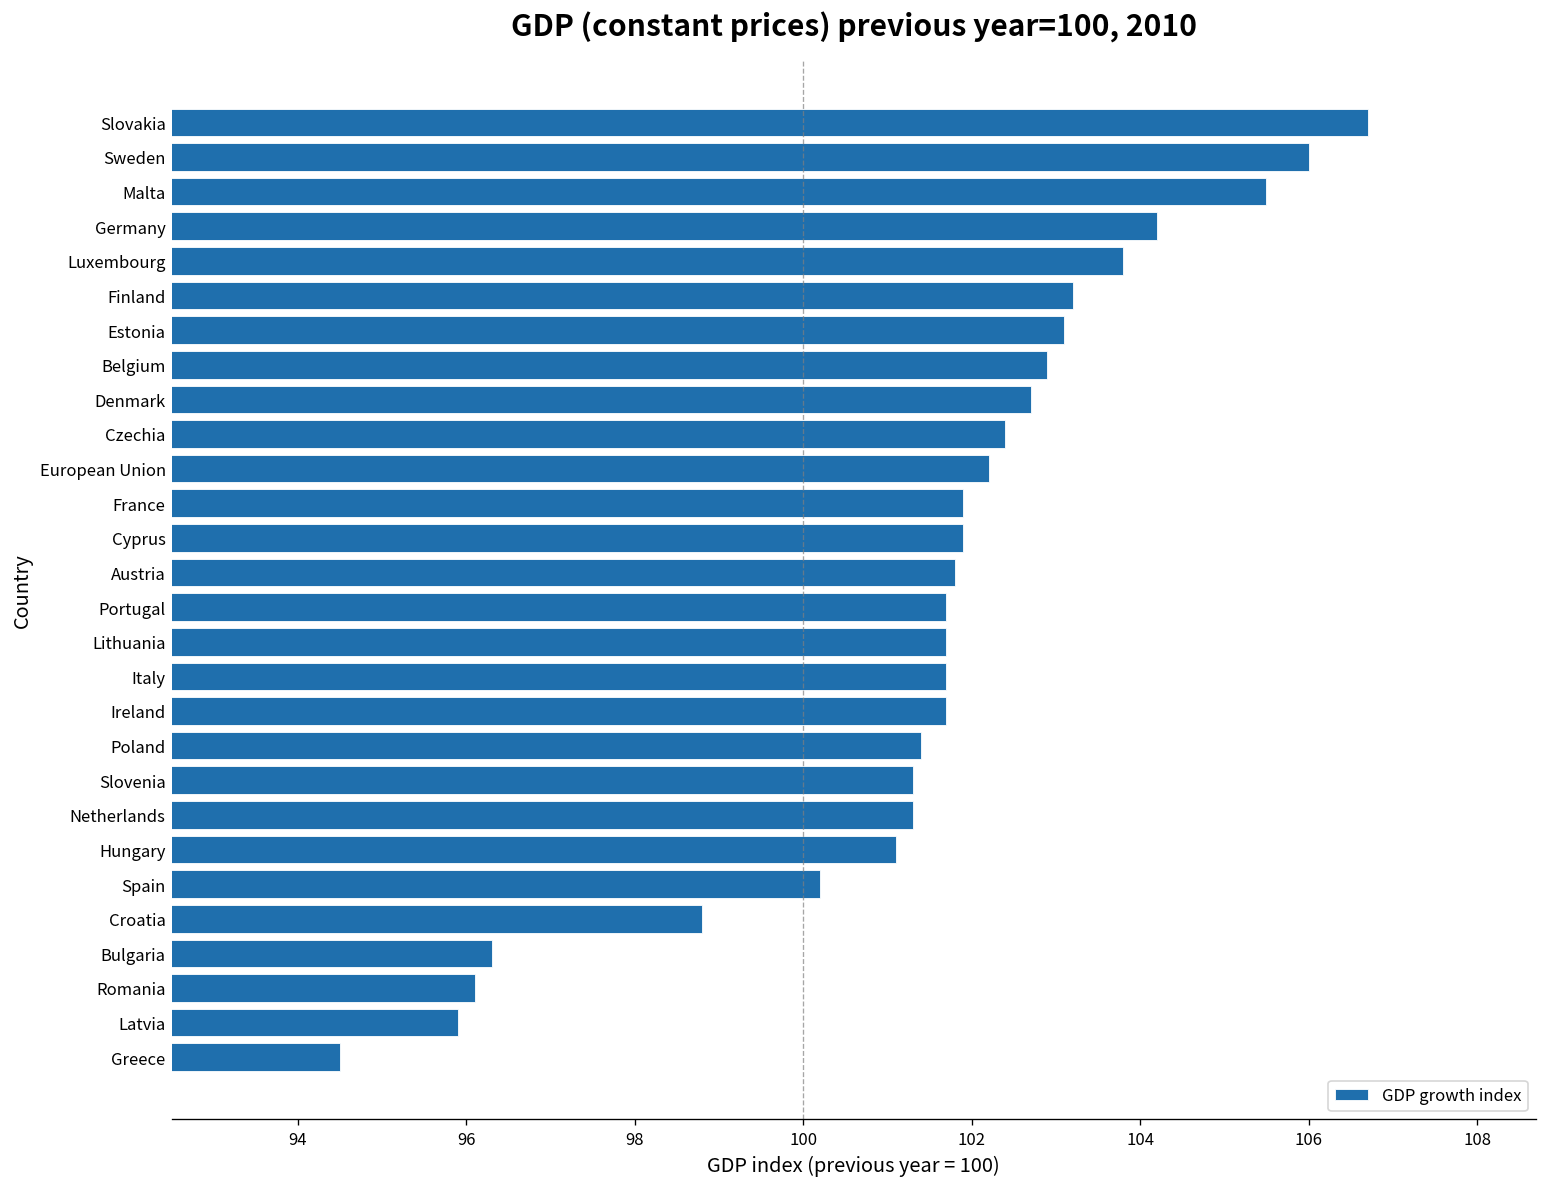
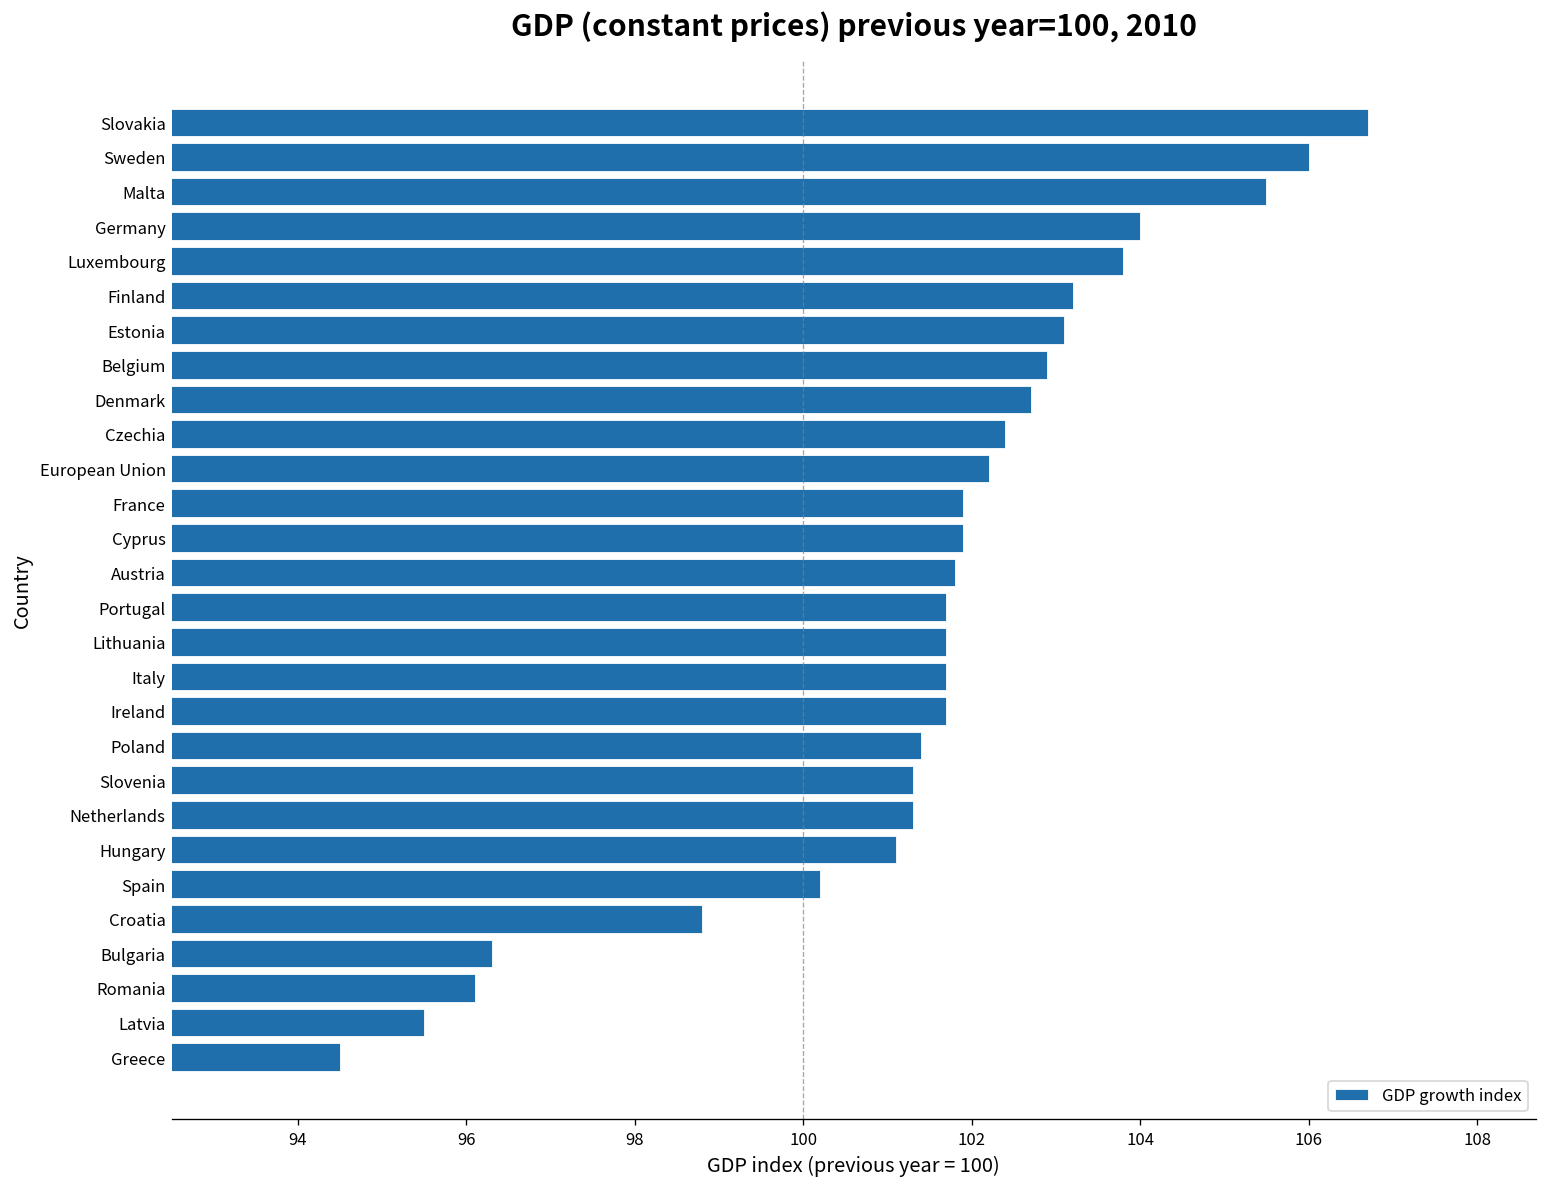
  {
    "Slovakia": 106.7,
    "Sweden": 106.0,
    "Malta": 105.5,
-   "Germany": 104.2,
+   "Germany": 104.0,
    "Luxembourg": 103.8,
    "Finland": 103.2,
    "Estonia": 103.1,
    "Belgium": 102.9,
    "Denmark": 102.7,
    "Czechia": 102.4,
    "European Union": 102.2,
    "France": 101.9,
    "Cyprus": 101.9,
    "Austria": 101.8,
    "Portugal": 101.7,
    "Lithuania": 101.7,
    "Italy": 101.7,
    "Ireland": 101.7,
    "Poland": 101.4,
    "Slovenia": 101.3,
    "Netherlands": 101.3,
    "Hungary": 101.1,
    "Spain": 100.2,
    "Croatia": 98.8,
    "Bulgaria": 96.3,
    "Romania": 96.1,
-   "Latvia": 95.9,
+   "Latvia": 95.5,
    "Greece": 94.5
  }
